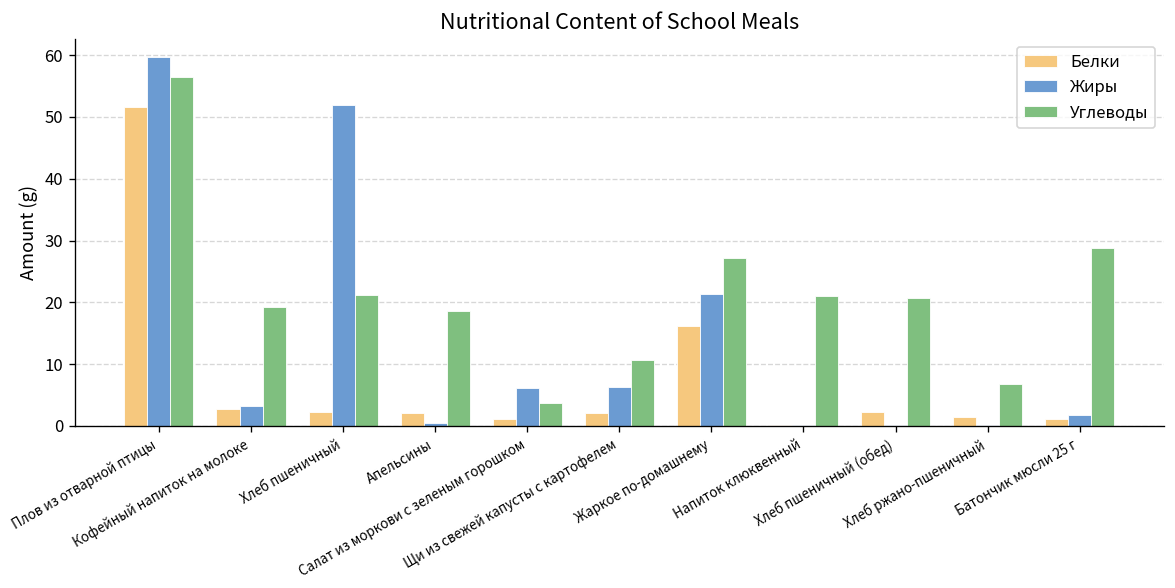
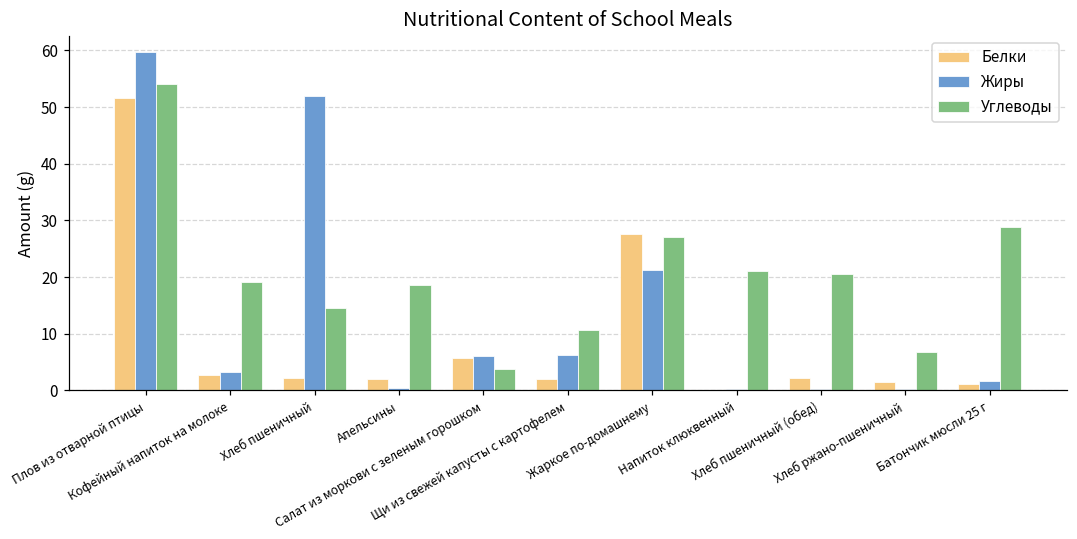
  {
    "Белки": {
      "Плов из отварной птицы": 52,
      "Кофейный напиток на молоке": 3,
      "Хлеб пшеничный": 2,
      "Апельсины": 2,
-     "Салат из моркови с зеленым горошком": 1,
+     "Салат из моркови с зеленым горошком": 6,
      "Щи из свежей капусты с картофелем": 2,
-     "Жаркое по-домашнему": 16,
+     "Жаркое по-домашнему": 28,
      "Хлеб пшеничный (обед)": 2,
      "Хлеб ржано-пшеничный": 2,
      "Батончик мюсли 25 г": 1
    },
    "Жиры": {
      "Плов из отварной птицы": 60,
      "Кофейный напиток на молоке": 3,
      "Хлеб пшеничный": 52,
      "Салат из моркови с зеленым горошком": 6,
      "Щи из свежей капусты с картофелем": 6,
      "Жаркое по-домашнему": 21,
      "Батончик мюсли 25 г": 2
    },
    "Углеводы": {
-     "Плов из отварной птицы": 57,
+     "Плов из отварной птицы": 54,
      "Кофейный напиток на молоке": 19,
-     "Хлеб пшеничный": 21,
+     "Хлеб пшеничный": 15,
      "Апельсины": 19,
      "Салат из моркови с зеленым горошком": 4,
      "Щи из свежей капусты с картофелем": 11,
      "Жаркое по-домашнему": 27,
      "Напиток клюквенный": 21,
      "Хлеб пшеничный (обед)": 21,
      "Хлеб ржано-пшеничный": 7,
      "Батончик мюсли 25 г": 29
    }
  }
